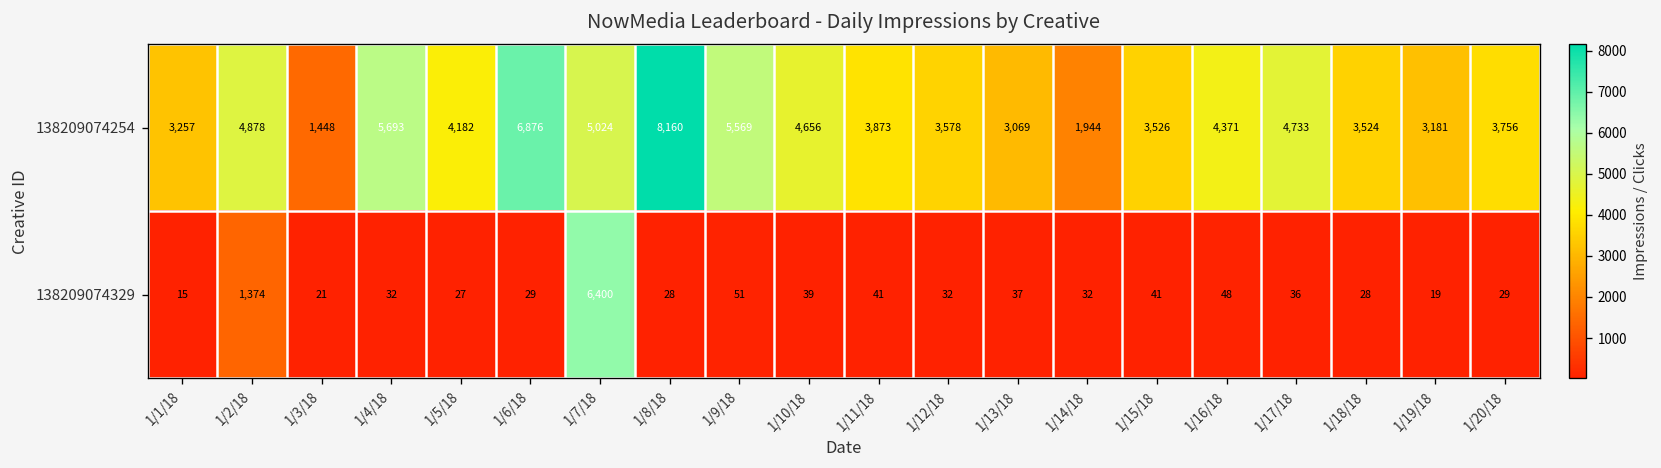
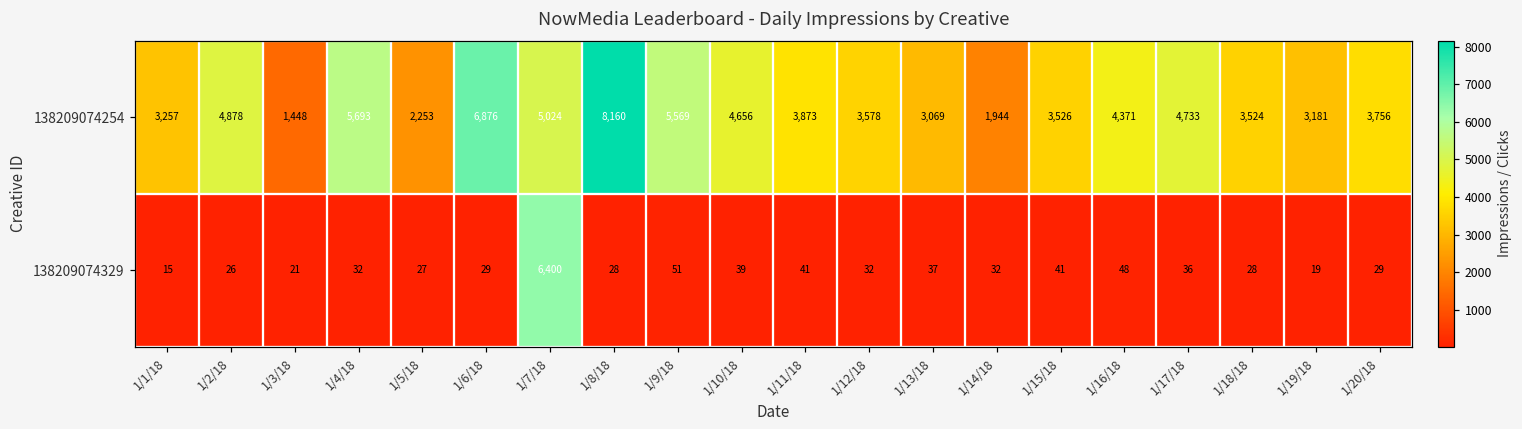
  {
    "138209074254": {
      "1/1/18": "3,257",
      "1/2/18": "4,878",
      "1/3/18": "1,448",
      "1/4/18": "5,693",
-     "1/5/18": "4,182",
+     "1/5/18": "2,253",
      "1/6/18": "6,876",
      "1/7/18": "5,024",
      "1/8/18": "8,160",
      "1/9/18": "5,569",
      "1/10/18": "4,656",
      "1/11/18": "3,873",
      "1/12/18": "3,578",
      "1/13/18": "3,069",
      "1/14/18": "1,944",
      "1/15/18": "3,526",
      "1/16/18": "4,371",
      "1/17/18": "4,733",
      "1/18/18": "3,524",
      "1/19/18": "3,181",
      "1/20/18": "3,756"
    },
    "138209074329": {
      "1/1/18": "15",
-     "1/2/18": "1,374",
+     "1/2/18": "26",
      "1/3/18": "21",
      "1/4/18": "32",
      "1/5/18": "27",
      "1/6/18": "29",
      "1/7/18": "6,400",
      "1/8/18": "28",
      "1/9/18": "51",
      "1/10/18": "39",
      "1/11/18": "41",
      "1/12/18": "32",
      "1/13/18": "37",
      "1/14/18": "32",
      "1/15/18": "41",
      "1/16/18": "48",
      "1/17/18": "36",
      "1/18/18": "28",
      "1/19/18": "19",
      "1/20/18": "29"
    }
  }
